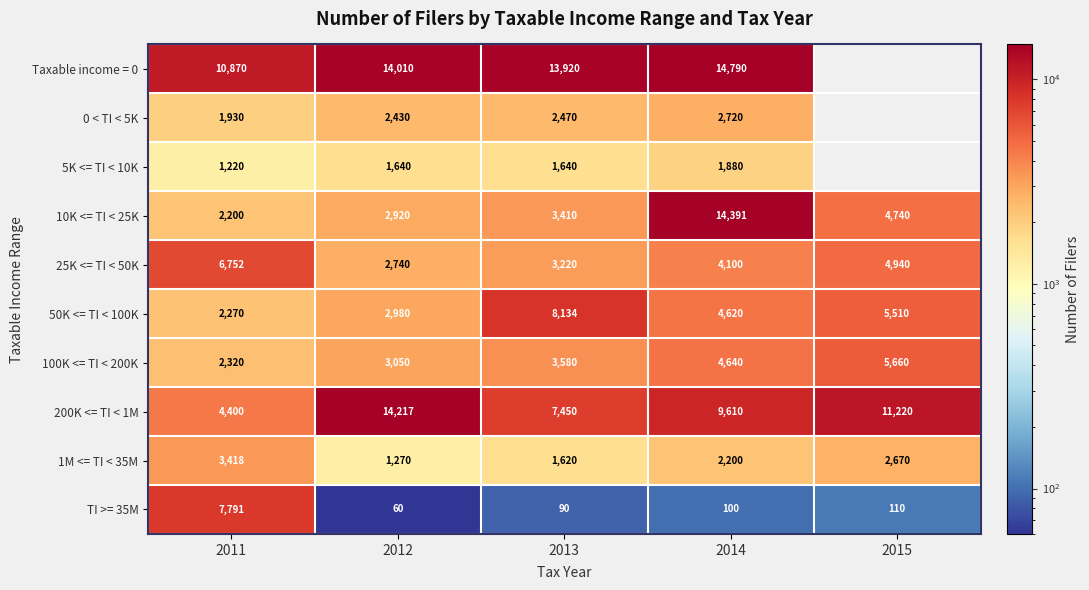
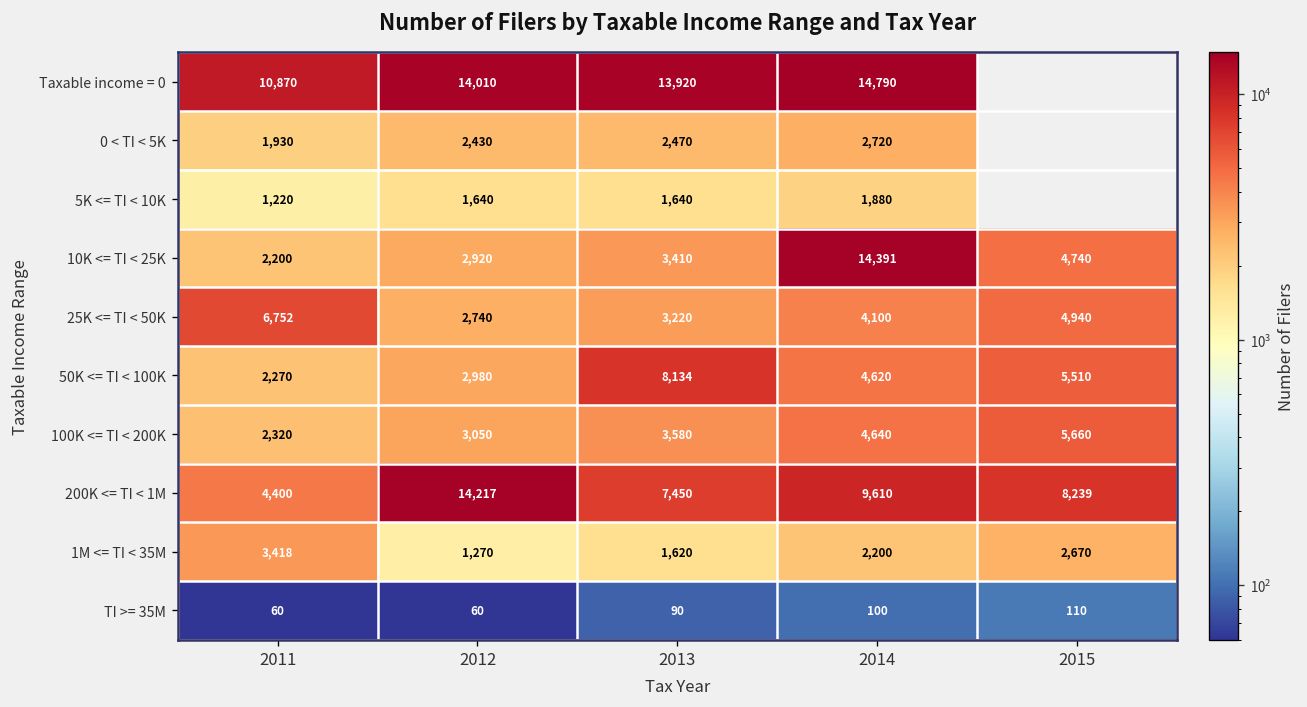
  {
    "Taxable income = 0": {
      "2011": "10,870",
      "2012": "14,010",
      "2013": "13,920",
      "2014": "14,790"
    },
    "0 < TI < 5K": {
      "2011": "1,930",
      "2012": "2,430",
      "2013": "2,470",
      "2014": "2,720"
    },
    "5K <= TI < 10K": {
      "2011": "1,220",
      "2012": "1,640",
      "2013": "1,640",
      "2014": "1,880"
    },
    "10K <= TI < 25K": {
      "2011": "2,200",
      "2012": "2,920",
      "2013": "3,410",
      "2014": "14,391",
      "2015": "4,740"
    },
    "25K <= TI < 50K": {
      "2011": "6,752",
      "2012": "2,740",
      "2013": "3,220",
      "2014": "4,100",
      "2015": "4,940"
    },
    "50K <= TI < 100K": {
      "2011": "2,270",
      "2012": "2,980",
      "2013": "8,134",
      "2014": "4,620",
      "2015": "5,510"
    },
    "100K <= TI < 200K": {
      "2011": "2,320",
      "2012": "3,050",
      "2013": "3,580",
      "2014": "4,640",
      "2015": "5,660"
    },
    "200K <= TI < 1M": {
      "2011": "4,400",
      "2012": "14,217",
      "2013": "7,450",
      "2014": "9,610",
-     "2015": "11,220"
+     "2015": "8,239"
    },
    "1M <= TI < 35M": {
      "2011": "3,418",
      "2012": "1,270",
      "2013": "1,620",
      "2014": "2,200",
      "2015": "2,670"
    },
    "TI >= 35M": {
-     "2011": "7,791",
+     "2011": "60",
      "2012": "60",
      "2013": "90",
      "2014": "100",
      "2015": "110"
    }
  }
